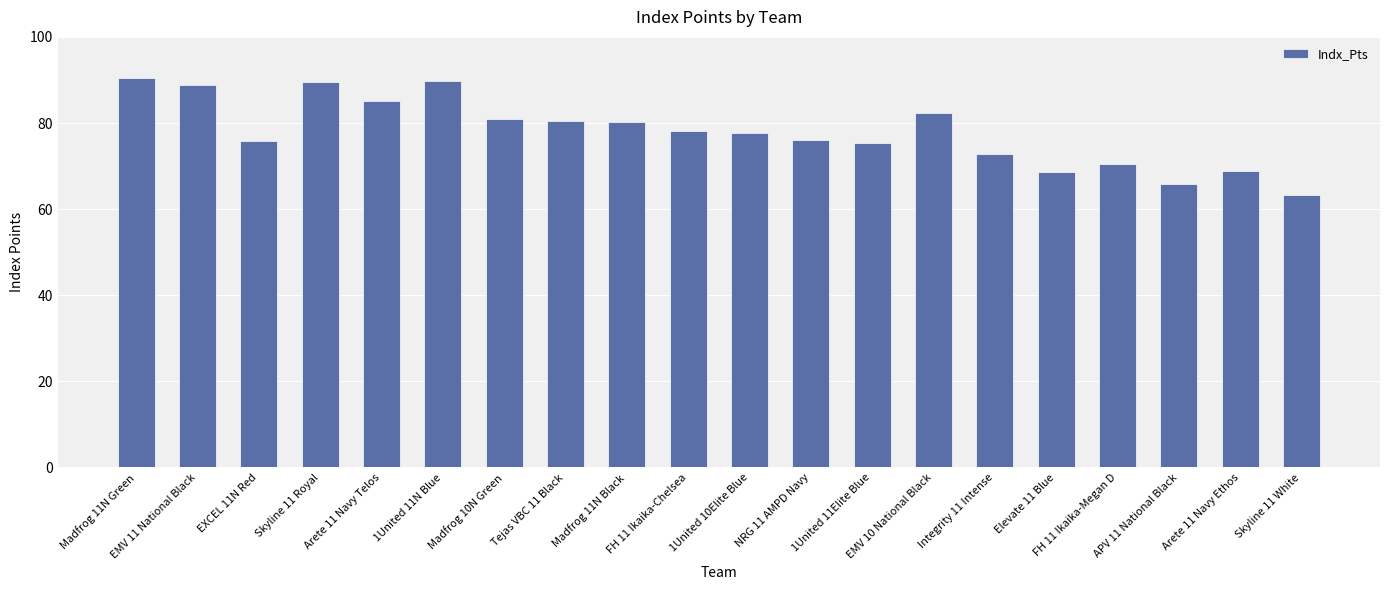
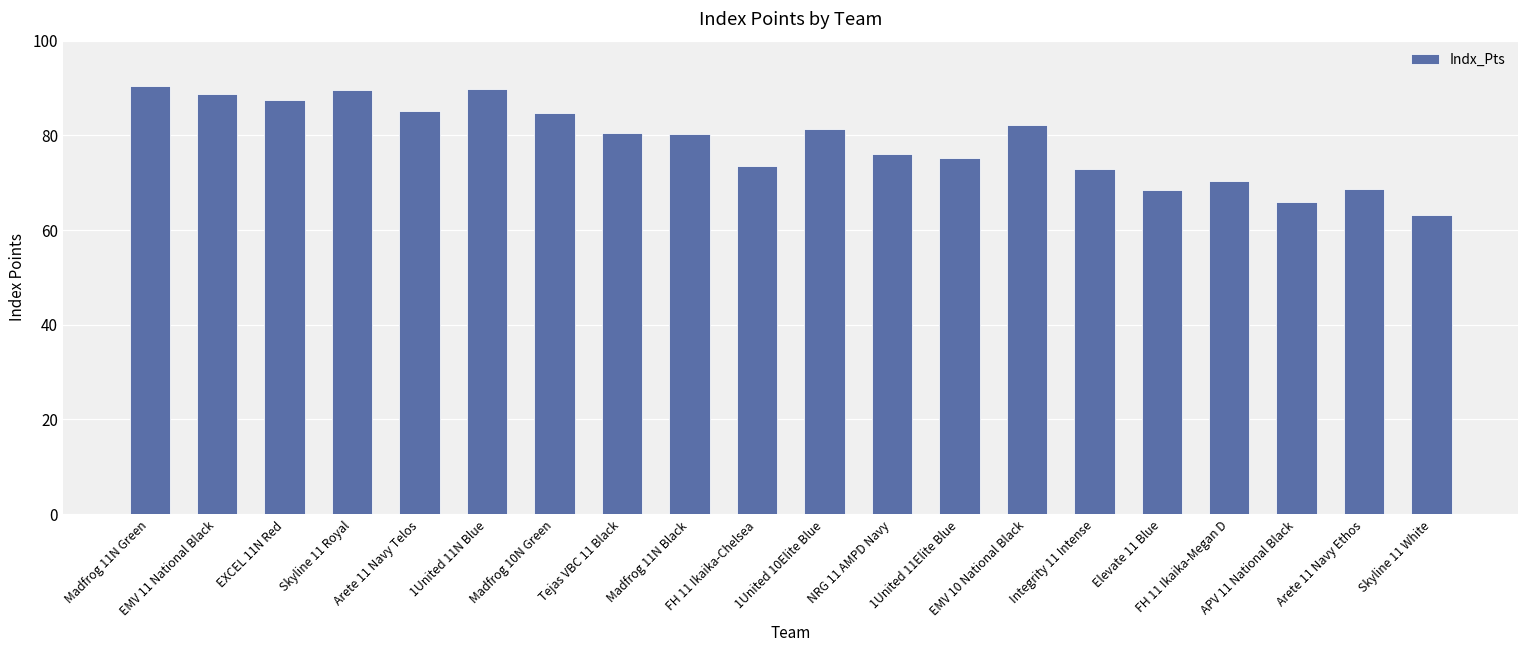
  {
    "Madfrog 11N Green": 90,
    "EMV 11 National Black": 89,
-   "EXCEL 11N Red": 76,
+   "EXCEL 11N Red": 88,
    "Skyline 11 Royal": 90,
    "Arete 11 Navy Telos": 85,
    "1United 11N Blue": 90,
-   "Madfrog 10N Green": 81,
+   "Madfrog 10N Green": 85,
    "Tejas VBC 11 Black": 81,
    "Madfrog 11N Black": 80,
-   "FH 11 Ikaika-Chelsea": 78,
-   "1United 10Elite Blue": 78,
+   "FH 11 Ikaika-Chelsea": 73,
+   "1United 10Elite Blue": 81,
    "NRG 11 AMPD Navy": 76,
    "1United 11Elite Blue": 75,
    "EMV 10 National Black": 82,
    "Integrity 11 Intense": 73,
    "Elevate 11 Blue": 69,
    "FH 11 Ikaika-Megan D": 70,
    "APV 11 National Black": 66,
    "Arete 11 Navy Ethos": 69,
    "Skyline 11 White": 63
  }
